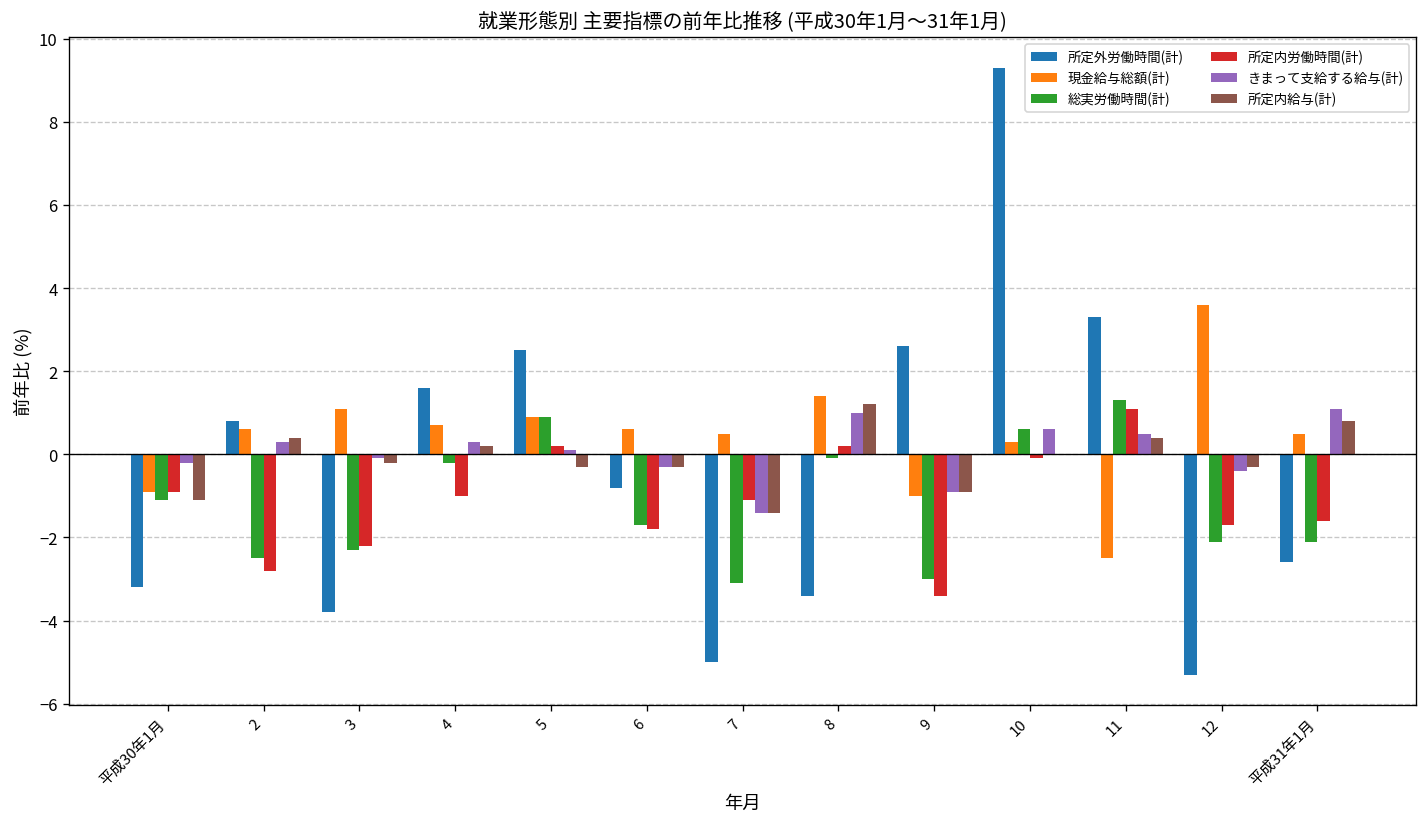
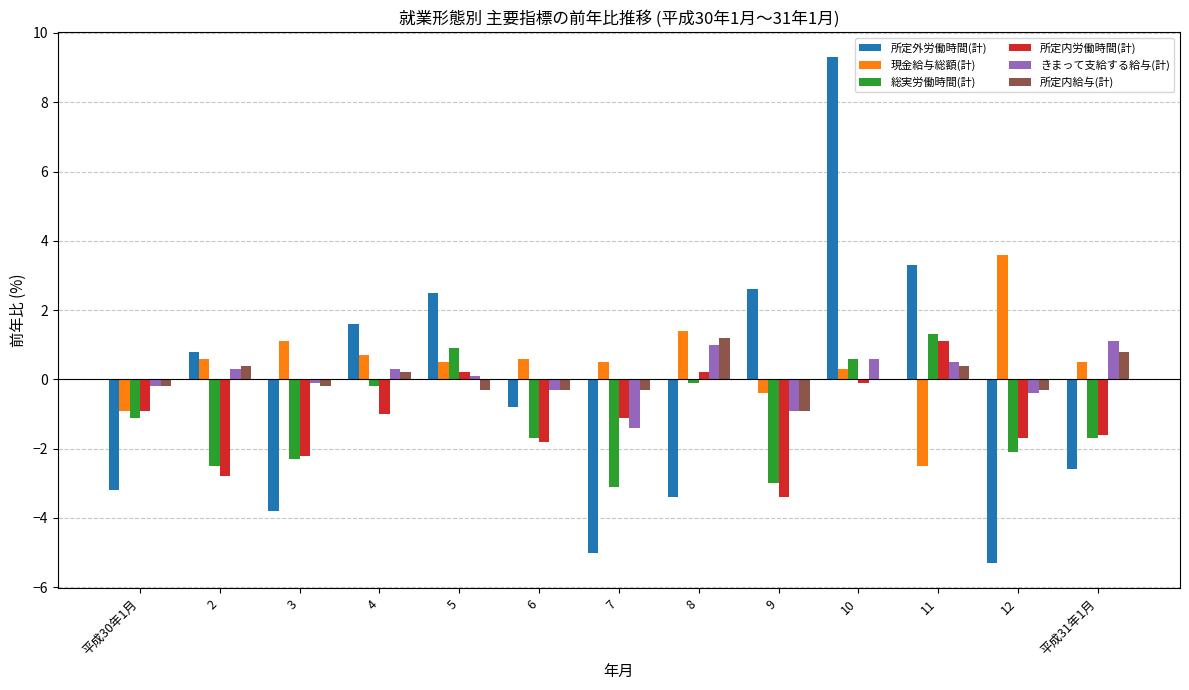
  {
    "所定外労働時間(計)": {
      "平成30年1月": -3.2,
      "2": 0.8,
      "3": -3.8,
      "4": 1.6,
      "5": 2.5,
      "6": -0.8,
      "7": -5.0,
      "8": -3.4,
      "9": 2.6,
      "10": 9.3,
      "11": 3.3,
      "12": -5.3,
      "平成31年1月": -2.6
    },
    "現金給与総額(計)": {
      "平成30年1月": -0.9,
      "2": 0.6,
      "3": 1.1,
      "4": 0.7,
-     "5": 0.9,
+     "5": 0.5,
      "6": 0.6,
      "7": 0.5,
      "8": 1.4,
-     "9": -1.0,
+     "9": -0.4,
      "10": 0.3,
      "11": -2.5,
      "12": 3.6,
      "平成31年1月": 0.5
    },
    "総実労働時間(計)": {
      "平成30年1月": -1.1,
      "2": -2.5,
      "3": -2.3,
      "4": -0.2,
      "5": 0.9,
      "6": -1.7,
      "7": -3.1,
      "8": -0.1,
      "9": -3.0,
      "10": 0.6,
      "11": 1.3,
      "12": -2.1,
-     "平成31年1月": -2.1
+     "平成31年1月": -1.7
    },
    "所定内労働時間(計)": {
      "平成30年1月": -0.9,
      "2": -2.8,
      "3": -2.2,
      "4": -1.0,
      "5": 0.2,
      "6": -1.8,
      "7": -1.1,
      "8": 0.2,
      "9": -3.4,
      "10": -0.1,
      "11": 1.1,
      "12": -1.7,
      "平成31年1月": -1.6
    },
    "きまって支給する給与(計)": {
      "平成30年1月": -0.2,
      "2": 0.3,
      "3": -0.1,
      "4": 0.3,
      "5": 0.1,
      "6": -0.3,
      "7": -1.4,
      "8": 1.0,
      "9": -0.9,
      "10": 0.6,
      "11": 0.5,
      "12": -0.4,
      "平成31年1月": 1.1
    },
    "所定内給与(計)": {
-     "平成30年1月": -1.1,
+     "平成30年1月": -0.2,
      "2": 0.4,
      "3": -0.2,
      "4": 0.2,
      "5": -0.3,
      "6": -0.3,
-     "7": -1.4,
+     "7": -0.3,
      "8": 1.2,
      "9": -0.9,
      "10": 0.0,
      "11": 0.4,
      "12": -0.3,
      "平成31年1月": 0.8
    }
  }
